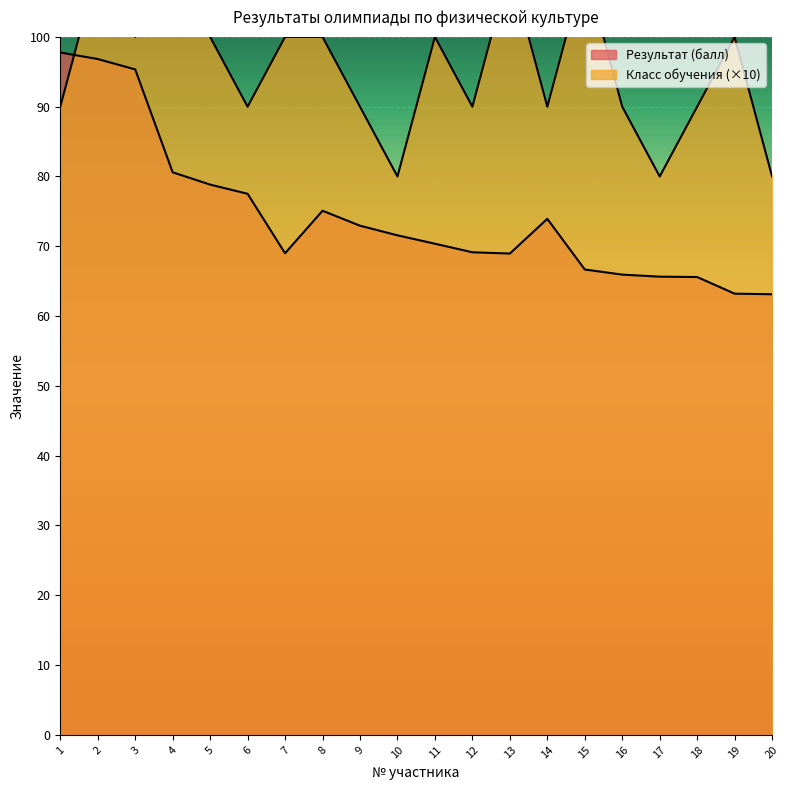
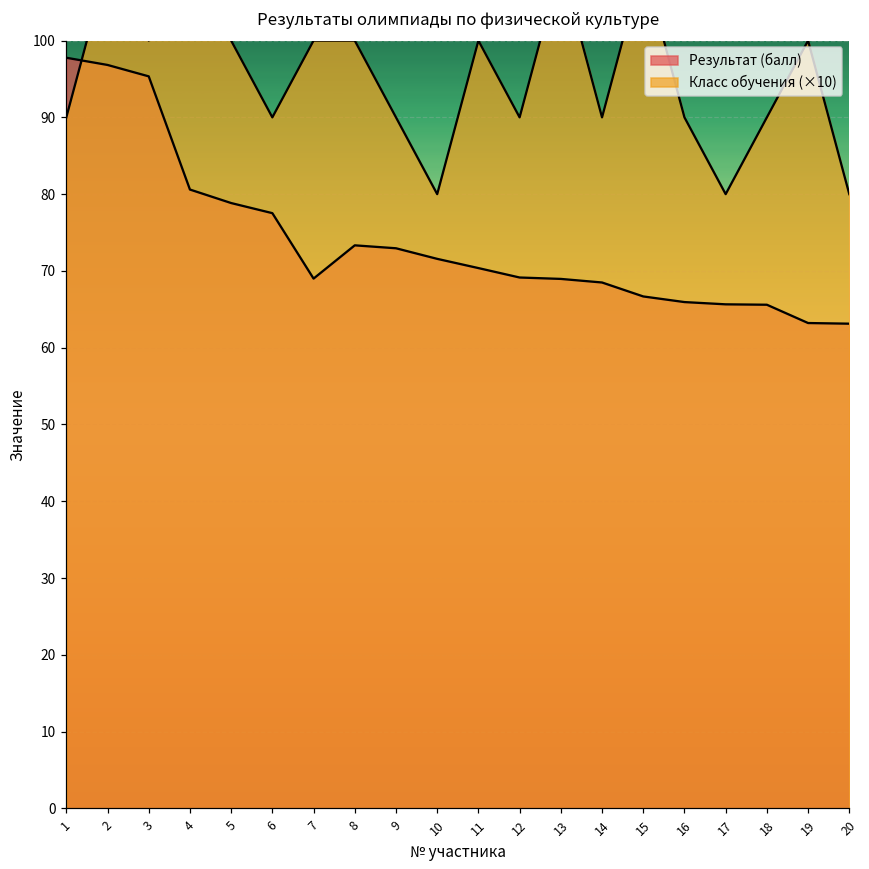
  {
    "Результат (балл)": {
      "1": 98,
      "2": 97,
      "3": 95,
      "4": 81,
      "5": 79,
      "6": 78,
      "7": 69,
-     "8": 75,
+     "8": 73,
      "9": 73,
      "10": 72,
      "11": 70,
      "12": 69,
      "13": 69,
-     "14": 74,
+     "14": 68,
      "15": 67,
      "16": 66,
      "17": 66,
      "18": 66,
      "19": 63,
      "20": 63
    },
    "Класс обучения (×10)": {
      "1": 90,
      "3": 100,
      "5": 100,
      "6": 90,
      "7": 100,
      "8": 100,
      "9": 90,
      "10": 80,
      "11": 100,
      "12": 90,
      "14": 90,
      "16": 90,
      "17": 80,
      "18": 90,
      "19": 100,
      "20": 80
    }
  }
